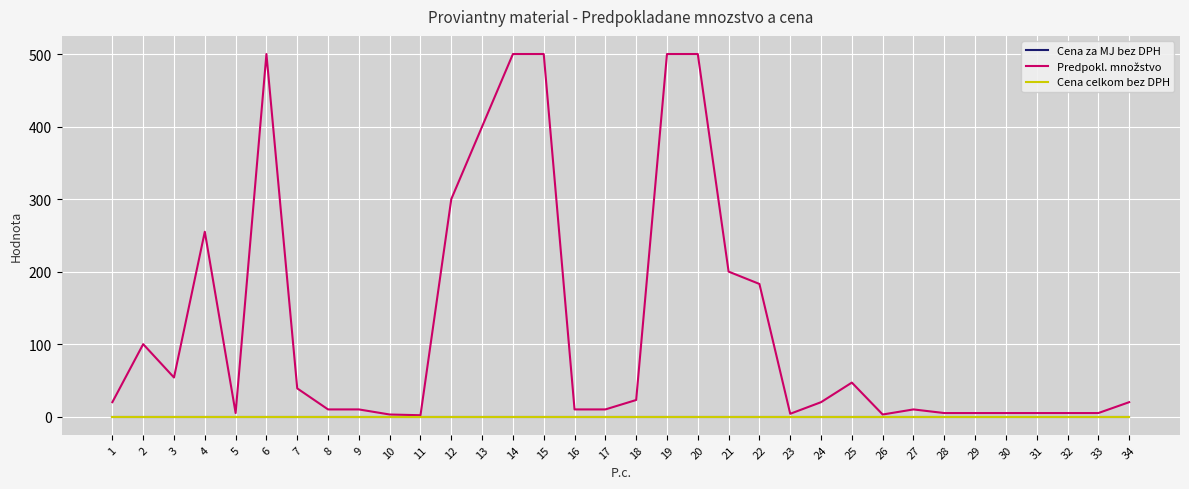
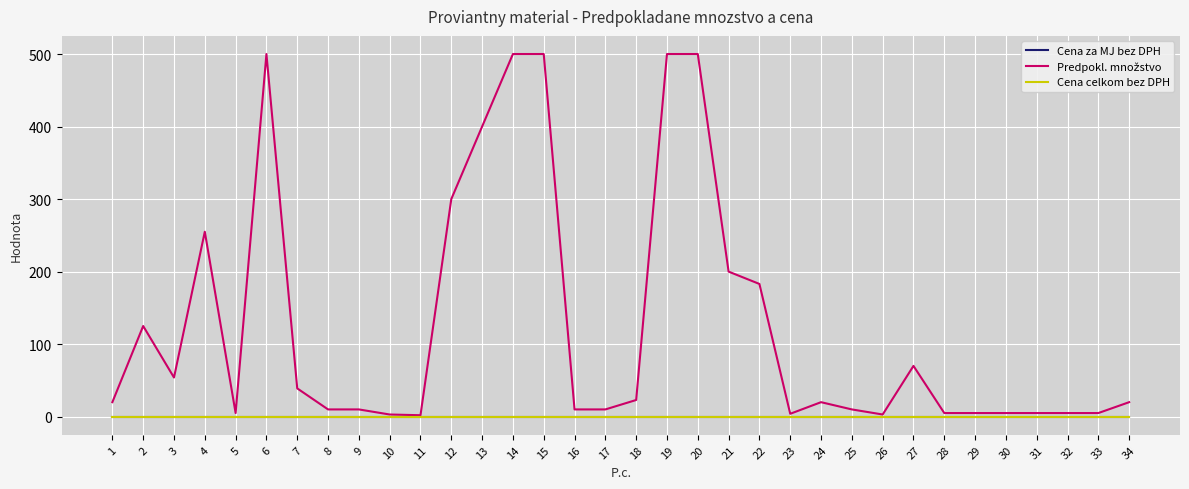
  {
    "Cena celkom bez DPH": {
      "1": 0,
      "2": 0,
      "3": 0,
      "4": 0,
      "5": 0,
      "6": 0,
      "7": 0,
      "8": 0,
      "9": 0,
      "12": 0,
      "13": 0,
      "14": 0,
      "15": 0,
      "16": 0,
      "17": 0,
      "18": 0,
      "19": 0,
      "20": 0,
      "21": 0,
      "22": 0,
      "23": 0,
      "24": 0,
      "25": 0,
      "27": 0,
      "28": 0,
      "29": 0,
      "30": 0,
      "31": 0,
      "32": 0,
      "33": 0,
      "34": 0
    },
    "Predpokl. množstvo": {
      "1": 20,
-     "2": 100,
+     "2": 130,
      "3": 50,
      "4": 260,
      "5": 10,
      "6": 500,
      "7": 40,
      "8": 10,
      "9": 10,
      "12": 300,
      "13": 400,
      "14": 500,
      "15": 500,
      "16": 10,
      "17": 10,
      "18": 20,
      "19": 500,
      "20": 500,
      "21": 200,
      "22": 180,
      "23": 0,
      "24": 20,
-     "25": 50,
-     "27": 10,
+     "25": 10,
+     "27": 70,
      "28": 10,
      "29": 10,
      "30": 10,
      "31": 10,
      "32": 10,
      "33": 10,
      "34": 20
    }
  }
